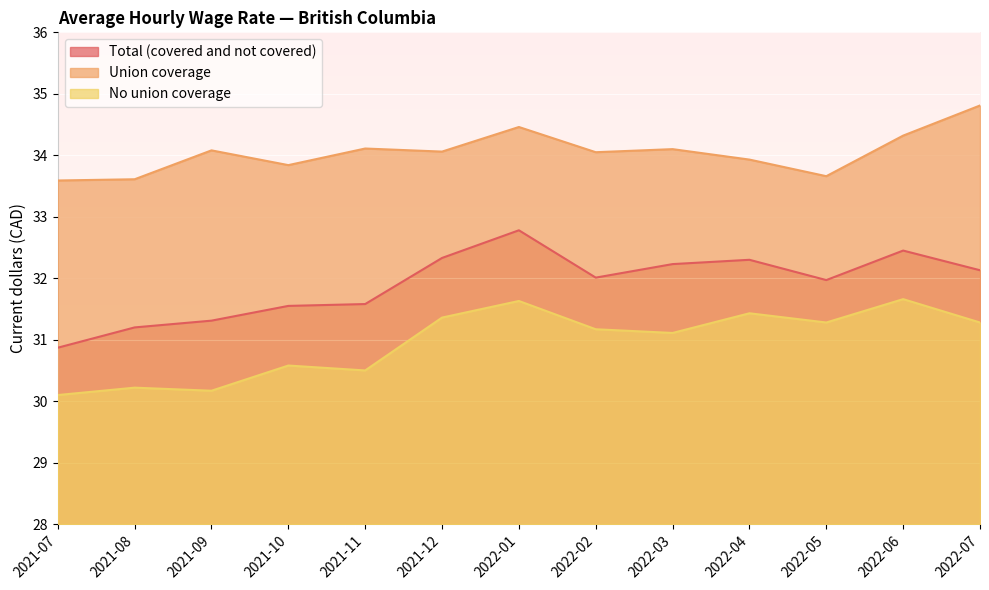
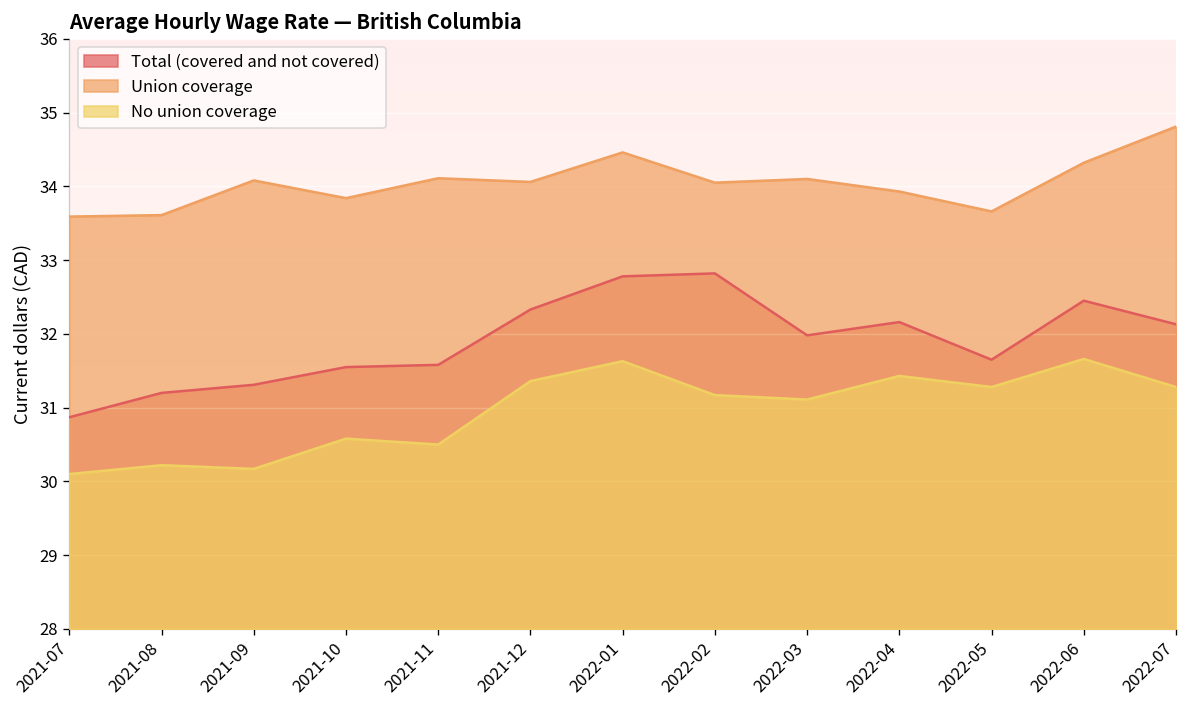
  {
    "Total (covered and not covered)": {
      "2021-07": 30.9,
      "2021-08": 31.2,
      "2021-09": 31.3,
      "2021-10": 31.6,
      "2021-11": 31.6,
      "2021-12": 32.3,
      "2022-01": 32.8,
-     "2022-02": 32.0,
-     "2022-03": 32.2,
-     "2022-04": 32.3,
-     "2022-05": 32.0,
+     "2022-02": 32.8,
+     "2022-03": 32.0,
+     "2022-04": 32.2,
+     "2022-05": 31.7,
      "2022-06": 32.5,
      "2022-07": 32.1
    }
  }
